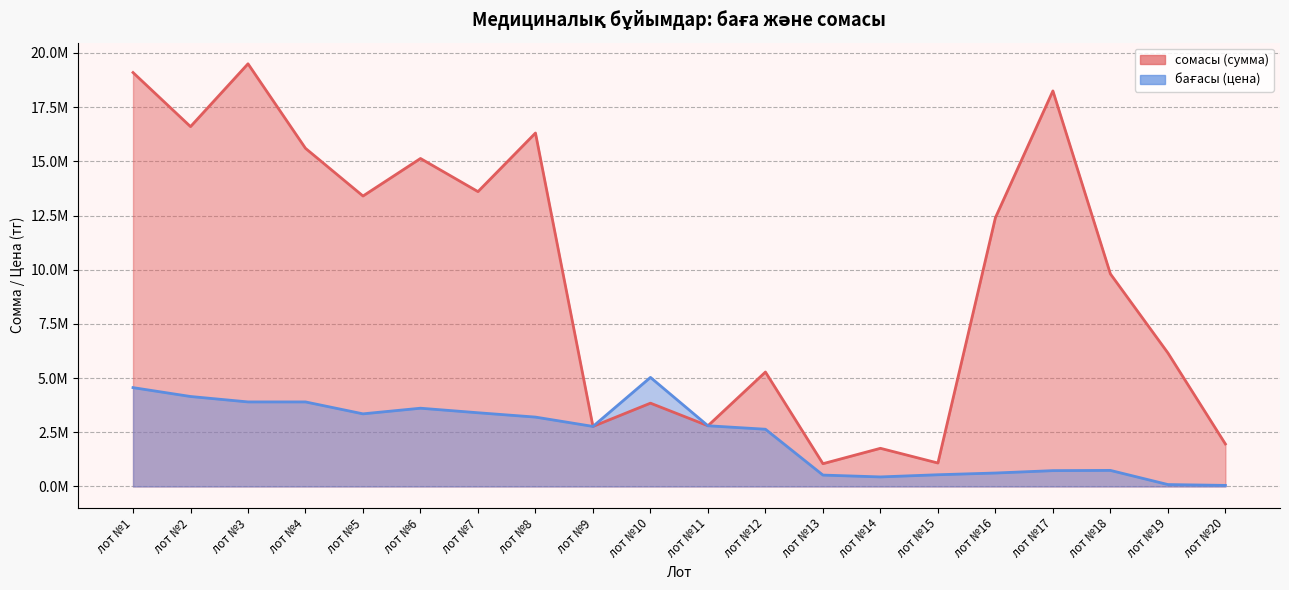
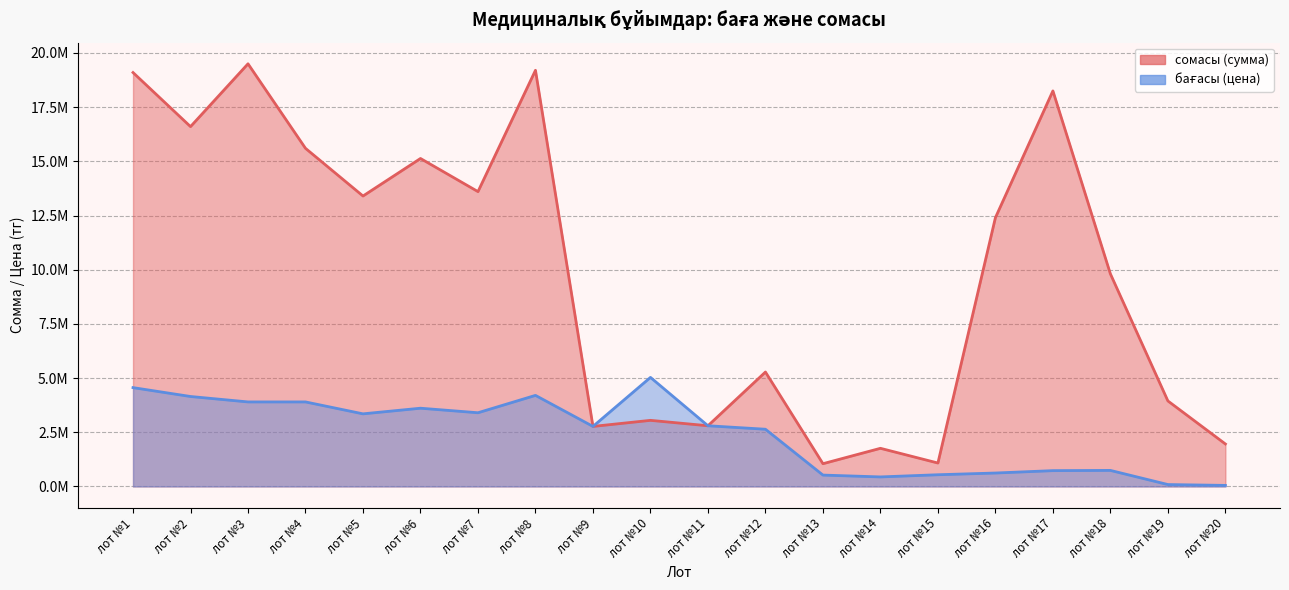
  {
    "сомасы (сумма)": {
      "лот №1": 19100000,
      "лот №2": 16600000,
      "лот №3": 19500000,
      "лот №4": 15600000,
      "лот №5": 13400000,
      "лот №6": 15100000,
      "лот №7": 13600000,
-     "лот №8": 16300000,
-     "лот №10": 3800000,
+     "лот №8": 19200000,
+     "лот №10": 3100000,
      "лот №12": 5300000,
      "лот №13": 1100000,
      "лот №14": 1800000,
      "лот №15": 1100000,
      "лот №16": 12400000,
      "лот №17": 18300000,
      "лот №18": 9800000,
-     "лот №19": 6200000,
+     "лот №19": 3900000,
      "лот №20": 2000000
    },
    "бағасы (цена)": {
      "лот №1": 4600000,
      "лот №2": 4200000,
      "лот №3": 3900000,
      "лот №4": 3900000,
      "лот №5": 3400000,
      "лот №6": 3600000,
      "лот №7": 3400000,
-     "лот №8": 3200000,
+     "лот №8": 4200000,
      "лот №10": 5000000,
      "лот №12": 2600000,
      "лот №13": 500000,
      "лот №14": 400000,
      "лот №15": 500000,
      "лот №16": 600000,
      "лот №17": 700000,
      "лот №18": 700000,
      "лот №19": 100000,
      "лот №20": 0
    }
  }
